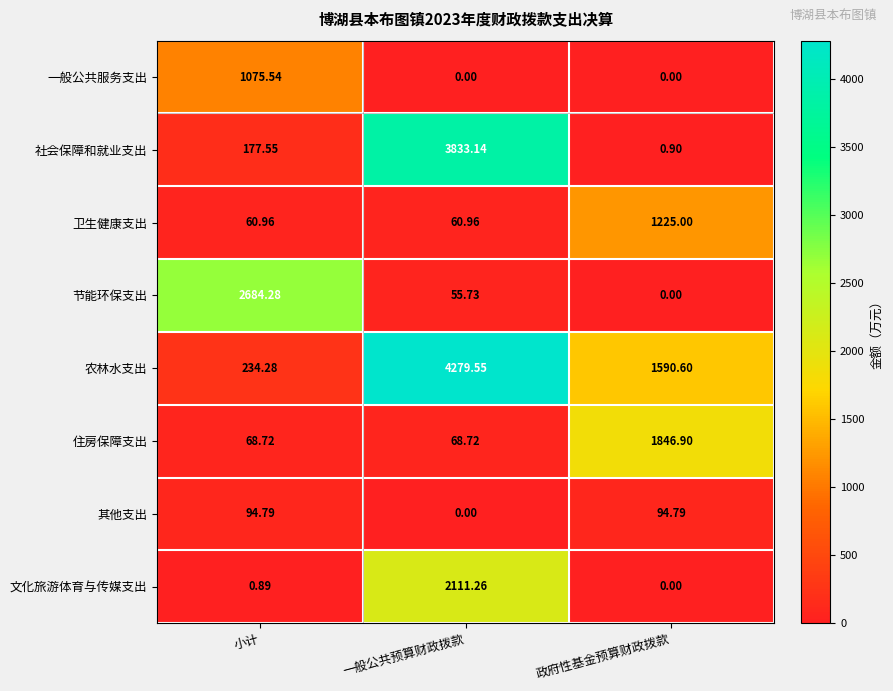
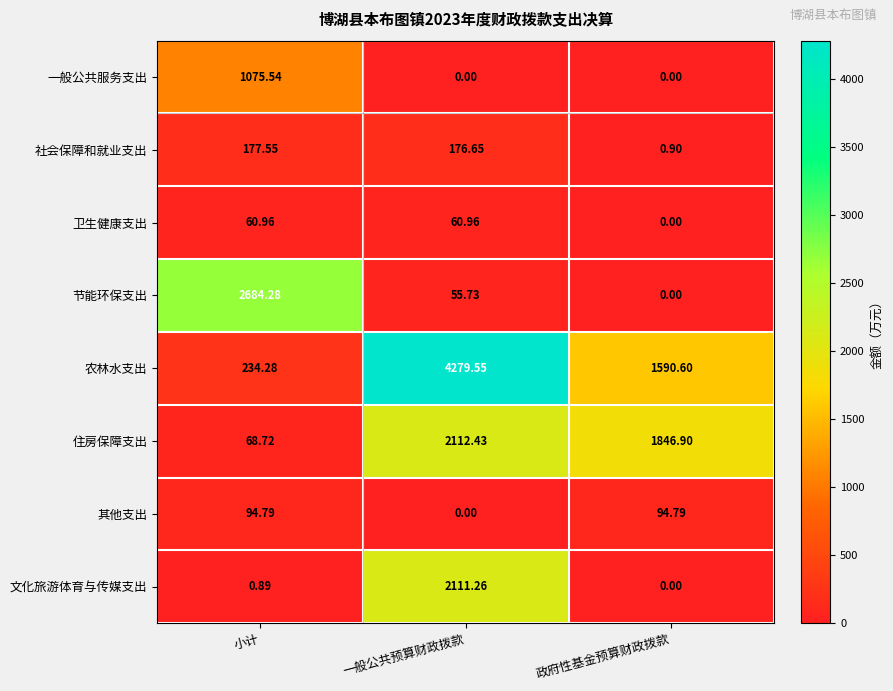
  {
    "一般公共服务支出": {
      "小计": 1075.54,
      "一般公共预算财政拨款": 0.00,
      "政府性基金预算财政拨款": 0.00
    },
    "社会保障和就业支出": {
      "小计": 177.55,
-     "一般公共预算财政拨款": 3833.14,
+     "一般公共预算财政拨款": 176.65,
      "政府性基金预算财政拨款": 0.90
    },
    "卫生健康支出": {
      "小计": 60.96,
      "一般公共预算财政拨款": 60.96,
-     "政府性基金预算财政拨款": 1225.00
+     "政府性基金预算财政拨款": 0.00
    },
    "节能环保支出": {
      "小计": 2684.28,
      "一般公共预算财政拨款": 55.73,
      "政府性基金预算财政拨款": 0.00
    },
    "农林水支出": {
      "小计": 234.28,
      "一般公共预算财政拨款": 4279.55,
      "政府性基金预算财政拨款": 1590.60
    },
    "住房保障支出": {
      "小计": 68.72,
-     "一般公共预算财政拨款": 68.72,
+     "一般公共预算财政拨款": 2112.43,
      "政府性基金预算财政拨款": 1846.90
    },
    "其他支出": {
      "小计": 94.79,
      "一般公共预算财政拨款": 0.00,
      "政府性基金预算财政拨款": 94.79
    },
    "文化旅游体育与传媒支出": {
      "小计": 0.89,
      "一般公共预算财政拨款": 2111.26,
      "政府性基金预算财政拨款": 0.00
    }
  }
